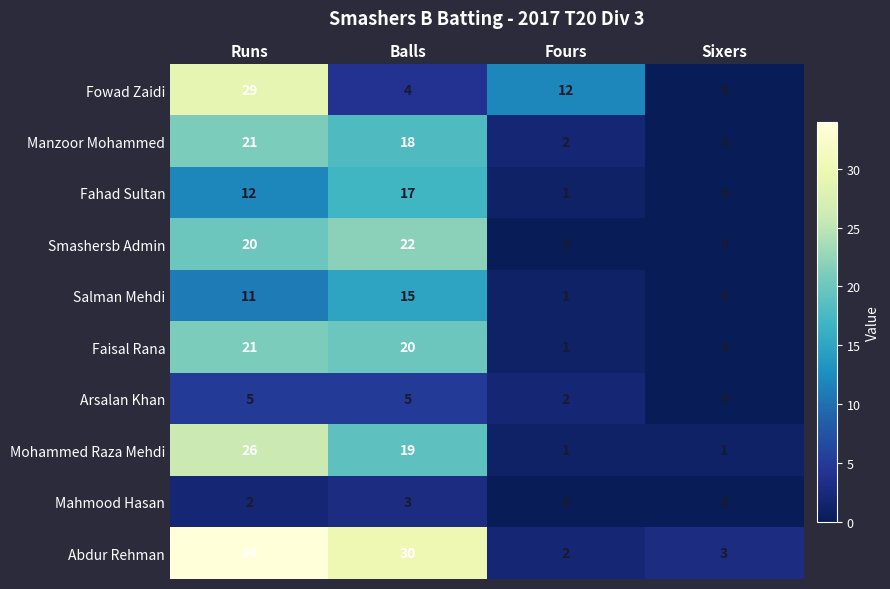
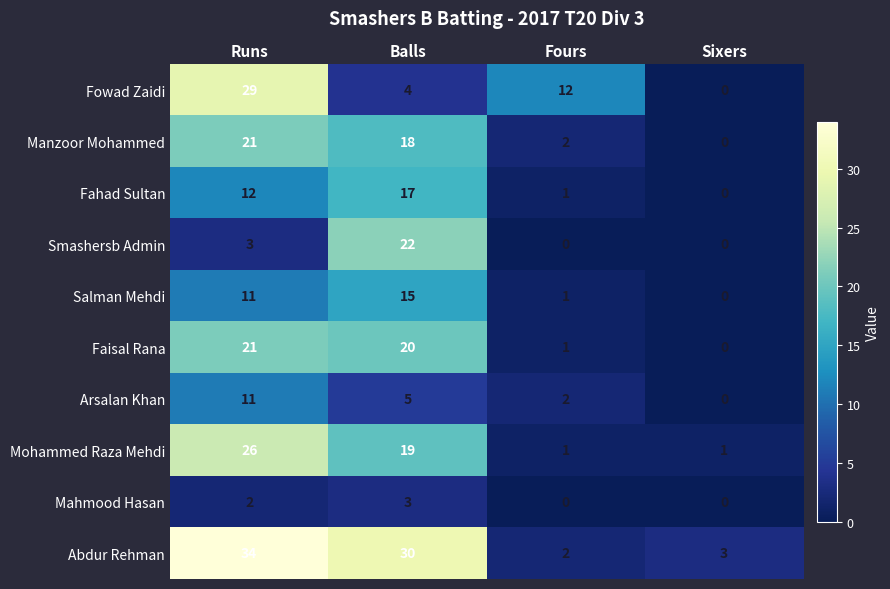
  {
    "Fowad Zaidi": {
      "Runs": 29,
      "Balls": 4,
      "Fours": 12
    },
    "Manzoor Mohammed": {
      "Runs": 21,
      "Balls": 18,
      "Fours": 2
    },
    "Fahad Sultan": {
      "Runs": 12,
      "Balls": 17,
      "Fours": 1
    },
    "Smashersb Admin": {
-     "Runs": 20,
+     "Runs": 3,
      "Balls": 22
    },
    "Salman Mehdi": {
      "Runs": 11,
      "Balls": 15,
      "Fours": 1
    },
    "Faisal Rana": {
      "Runs": 21,
      "Balls": 20,
      "Fours": 1
    },
    "Arsalan Khan": {
-     "Runs": 5,
+     "Runs": 11,
      "Balls": 5,
      "Fours": 2
    },
    "Mohammed Raza Mehdi": {
      "Runs": 26,
      "Balls": 19,
      "Fours": 1,
      "Sixers": 1
    },
    "Mahmood Hasan": {
      "Runs": 2,
      "Balls": 3
    },
    "Abdur Rehman": {
      "Balls": 30,
      "Fours": 2,
      "Sixers": 3
    }
  }
